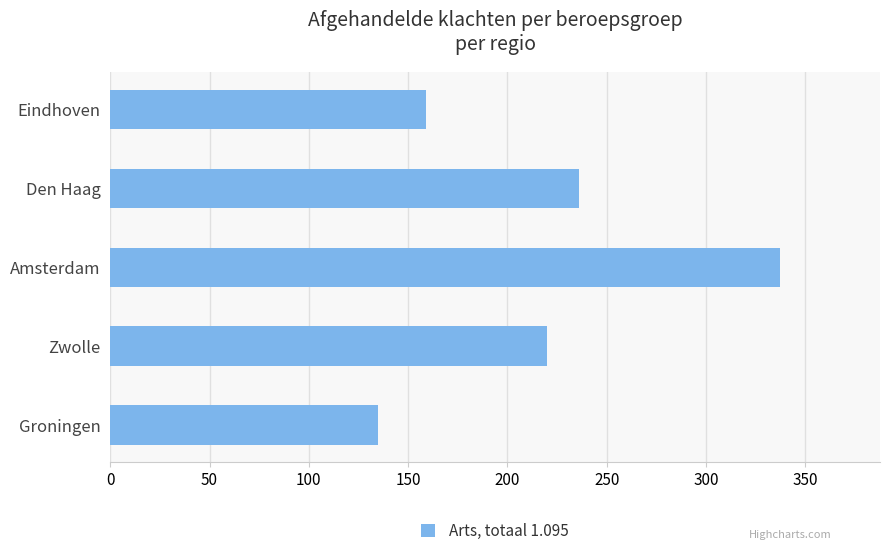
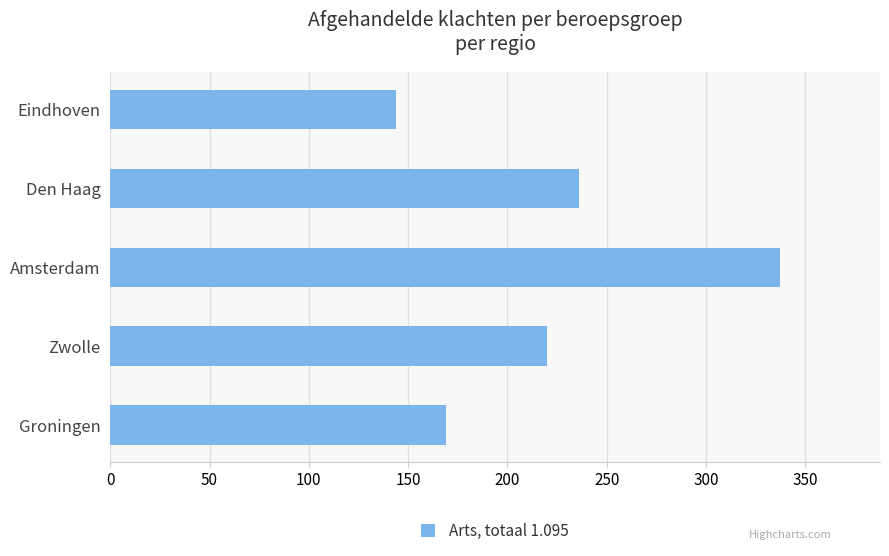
  {
-   "Eindhoven": 159,
+   "Eindhoven": 144,
    "Den Haag": 236,
    "Amsterdam": 337,
    "Zwolle": 220,
-   "Groningen": 135
+   "Groningen": 169
  }
